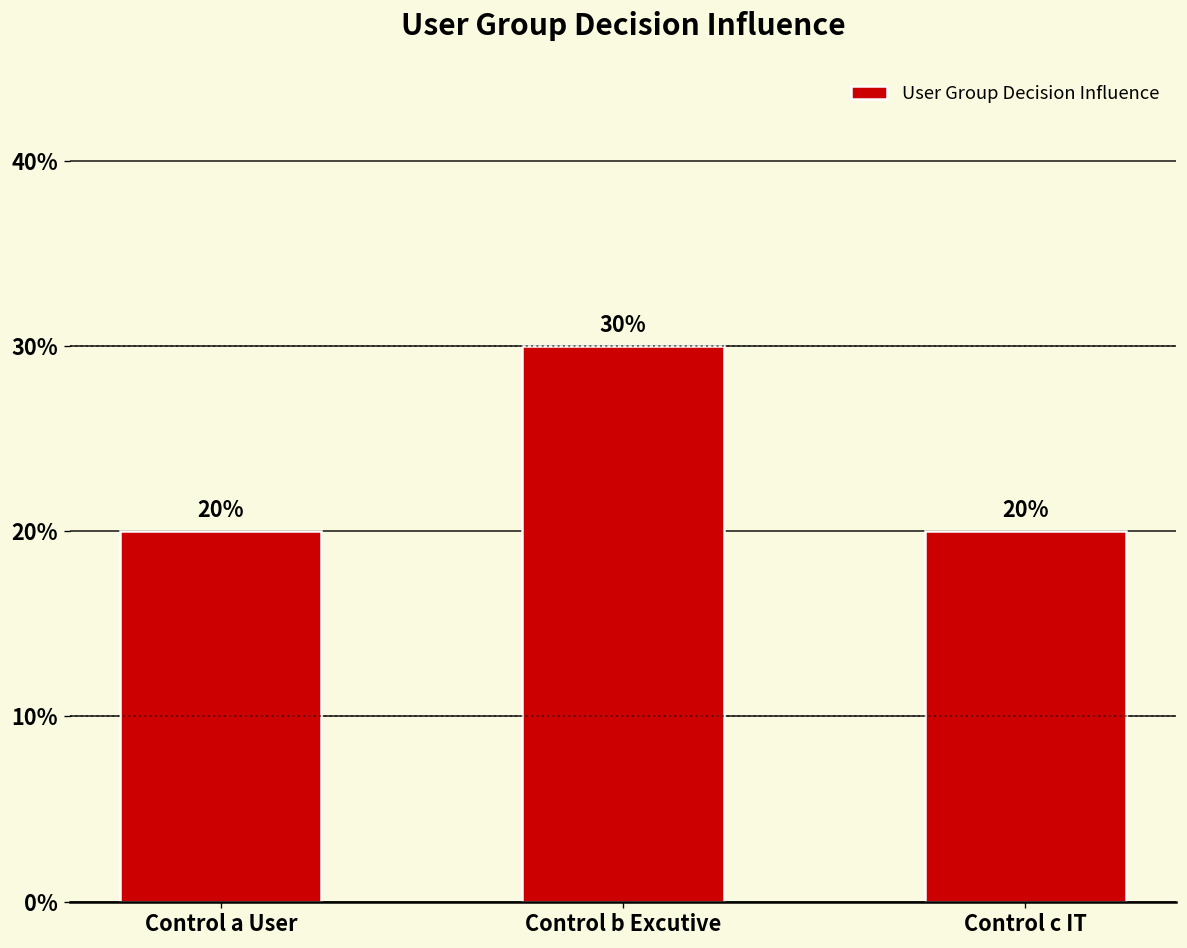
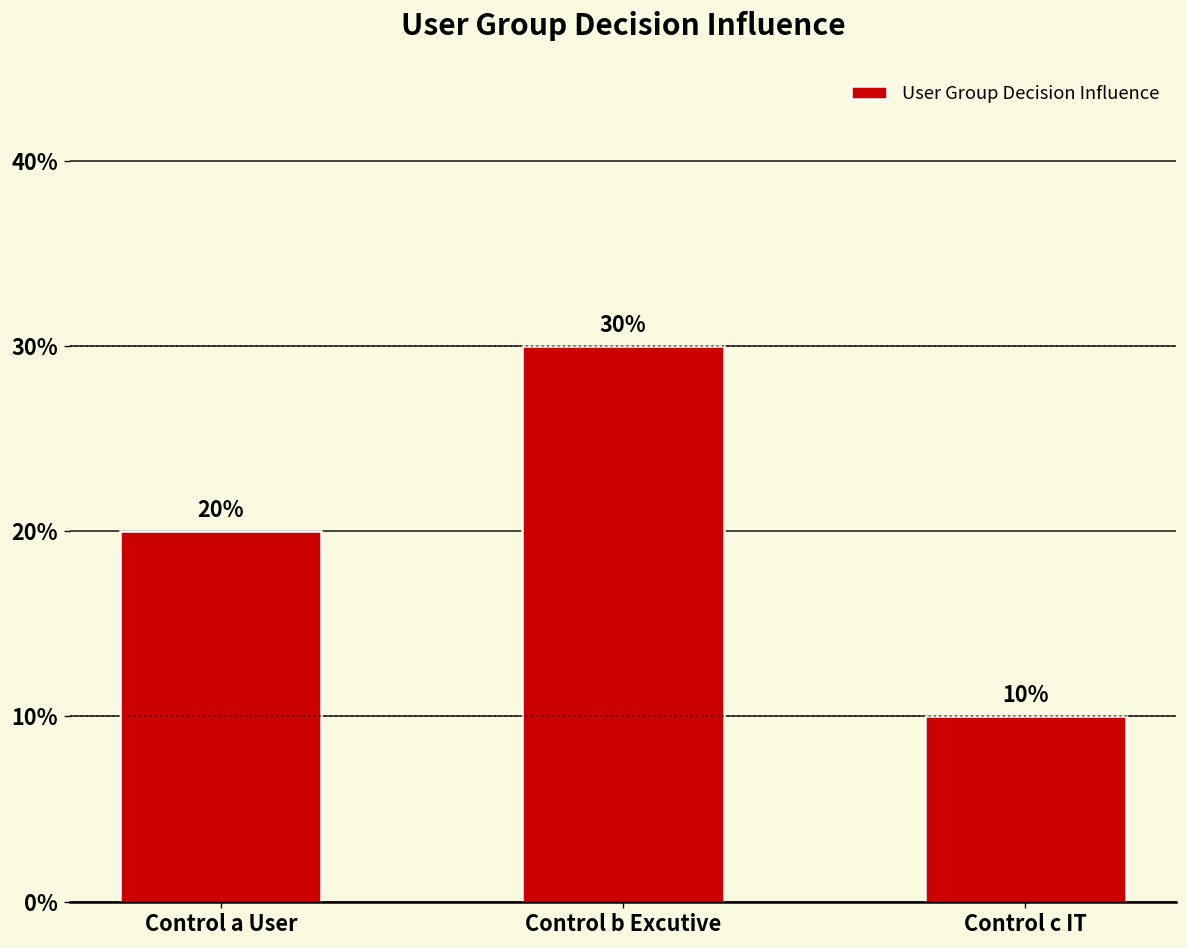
  {
    "Control a User": "20%",
    "Control b Excutive": "30%",
-   "Control c IT": "20%"
+   "Control c IT": "10%"
  }
